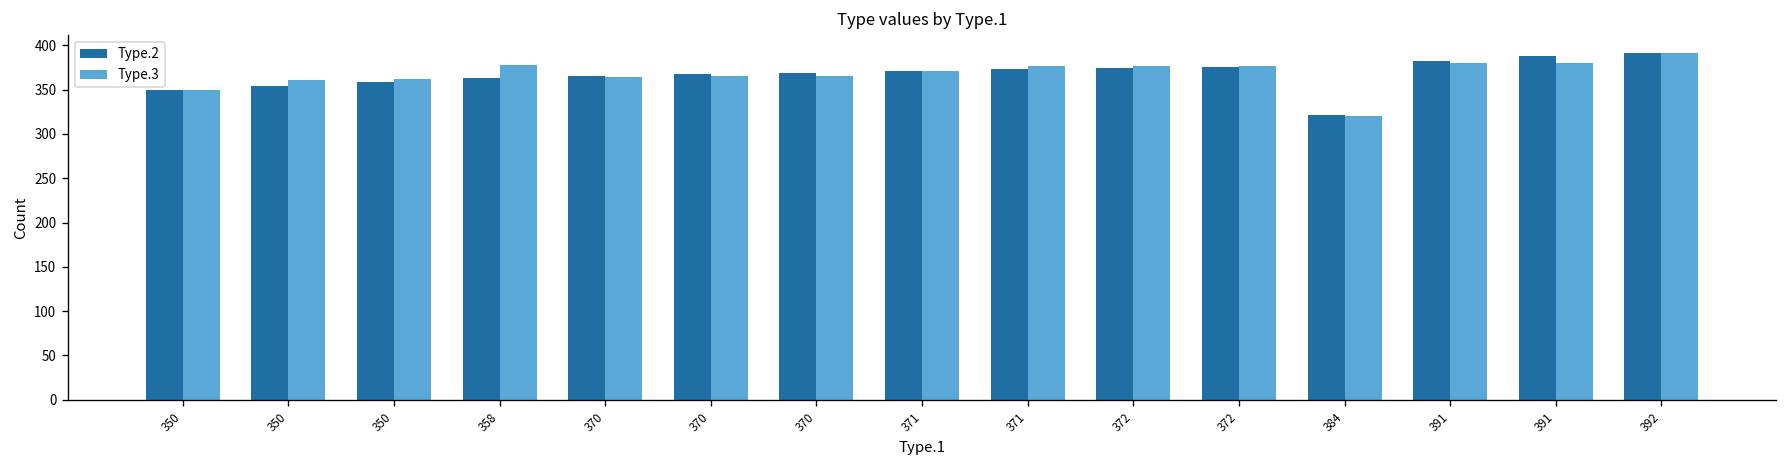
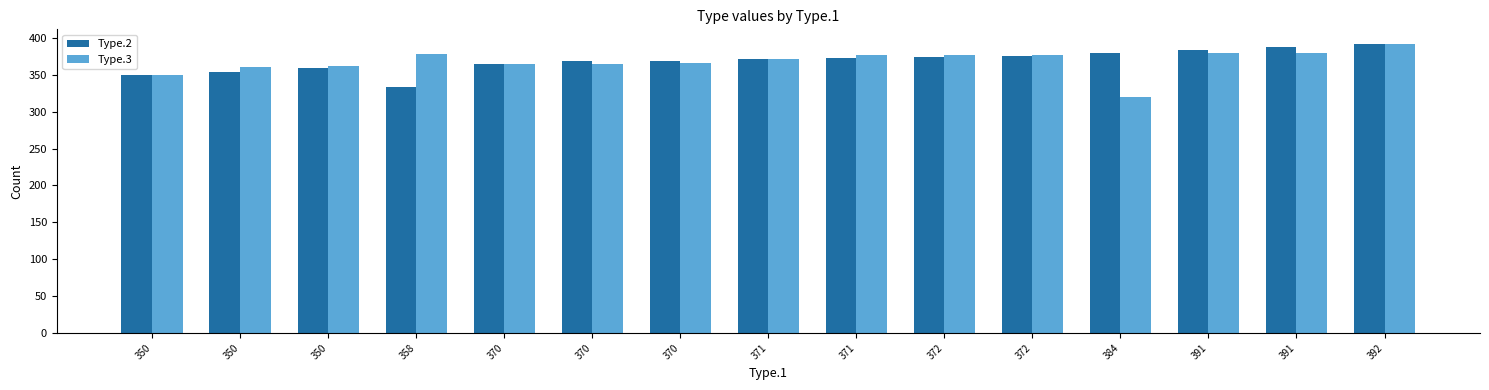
  {
    "Type.2": {
-     "358": 360,
-     "384": 320,
+     "358": 330,
+     "384": 380,
      "392": 390
    },
    "Type.3": {
      "358": 380,
      "384": 320,
      "392": 390
    }
  }
